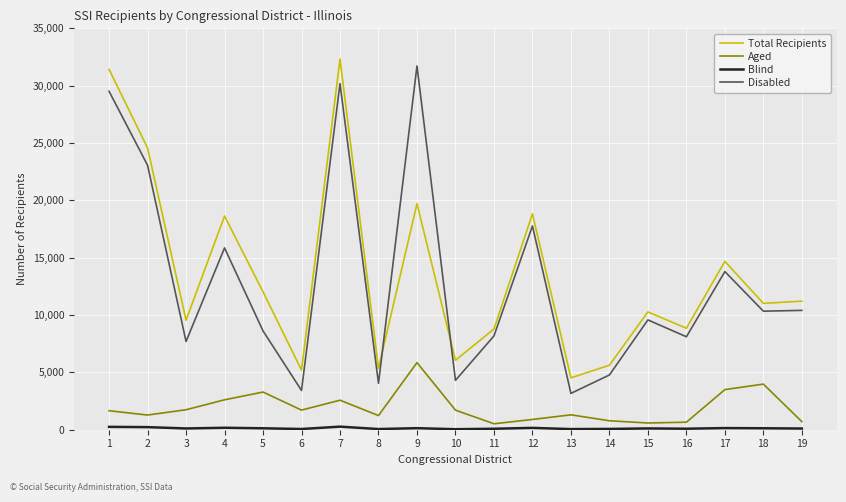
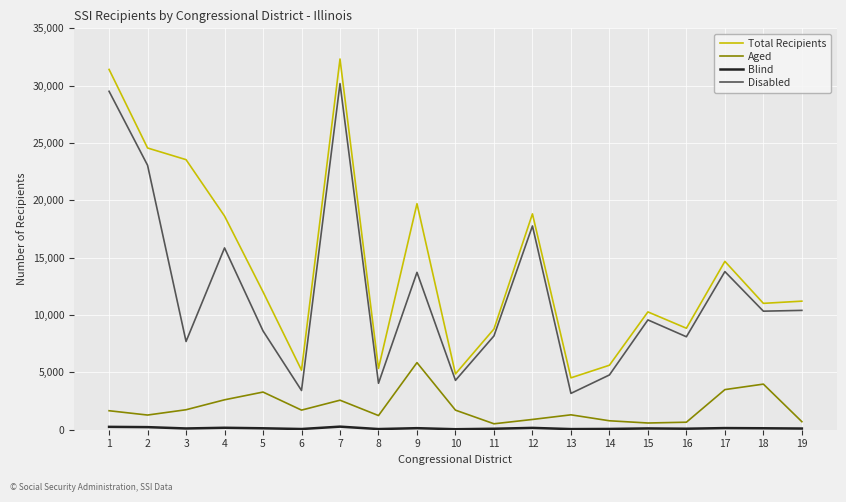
  {
    "Total Recipients": {
      "1": "31,400",
      "2": "24,600",
-     "3": "9,500",
+     "3": "23,500",
      "4": "18,600",
      "5": "12,000",
      "6": "5,200",
      "7": "32,300",
      "8": "5,300",
      "9": "19,700",
-     "10": "6,100",
+     "10": "4,900",
      "11": "8,800",
      "12": "18,800",
      "13": "4,500",
      "14": "5,600",
      "15": "10,300",
      "16": "8,800",
      "17": "14,700",
      "18": "11,000",
      "19": "11,200"
    },
    "Aged": {
      "1": "1,700",
      "2": "1,300",
      "3": "1,700",
      "4": "2,600",
      "5": "3,300",
      "6": "1,700",
      "7": "2,600",
      "8": "1,200",
      "9": "5,900",
      "10": "1,700",
      "11": "500",
      "12": "900",
      "13": "1,300",
      "14": "800",
      "15": "600",
      "16": "700",
      "17": "3,500",
      "18": "4,000",
      "19": "700"
    },
    "Blind": {
      "1": "300",
      "2": "200",
      "3": "100",
      "4": "200",
      "5": "100",
      "6": "100",
      "7": "300",
      "8": "100",
      "9": "100",
      "10": "0",
      "11": "100",
      "12": "200",
      "13": "100",
      "14": "100",
      "15": "100",
      "16": "100",
      "17": "100",
      "18": "100",
      "19": "100"
    },
    "Disabled": {
      "1": "29,500",
      "2": "23,100",
      "3": "7,700",
      "4": "15,900",
      "5": "8,600",
      "6": "3,400",
      "7": "30,200",
      "8": "4,100",
-     "9": "31,700",
+     "9": "13,700",
      "10": "4,300",
      "11": "8,200",
      "12": "17,800",
      "13": "3,200",
      "14": "4,800",
      "15": "9,600",
      "16": "8,100",
      "17": "13,800",
      "18": "10,300",
      "19": "10,400"
    }
  }
